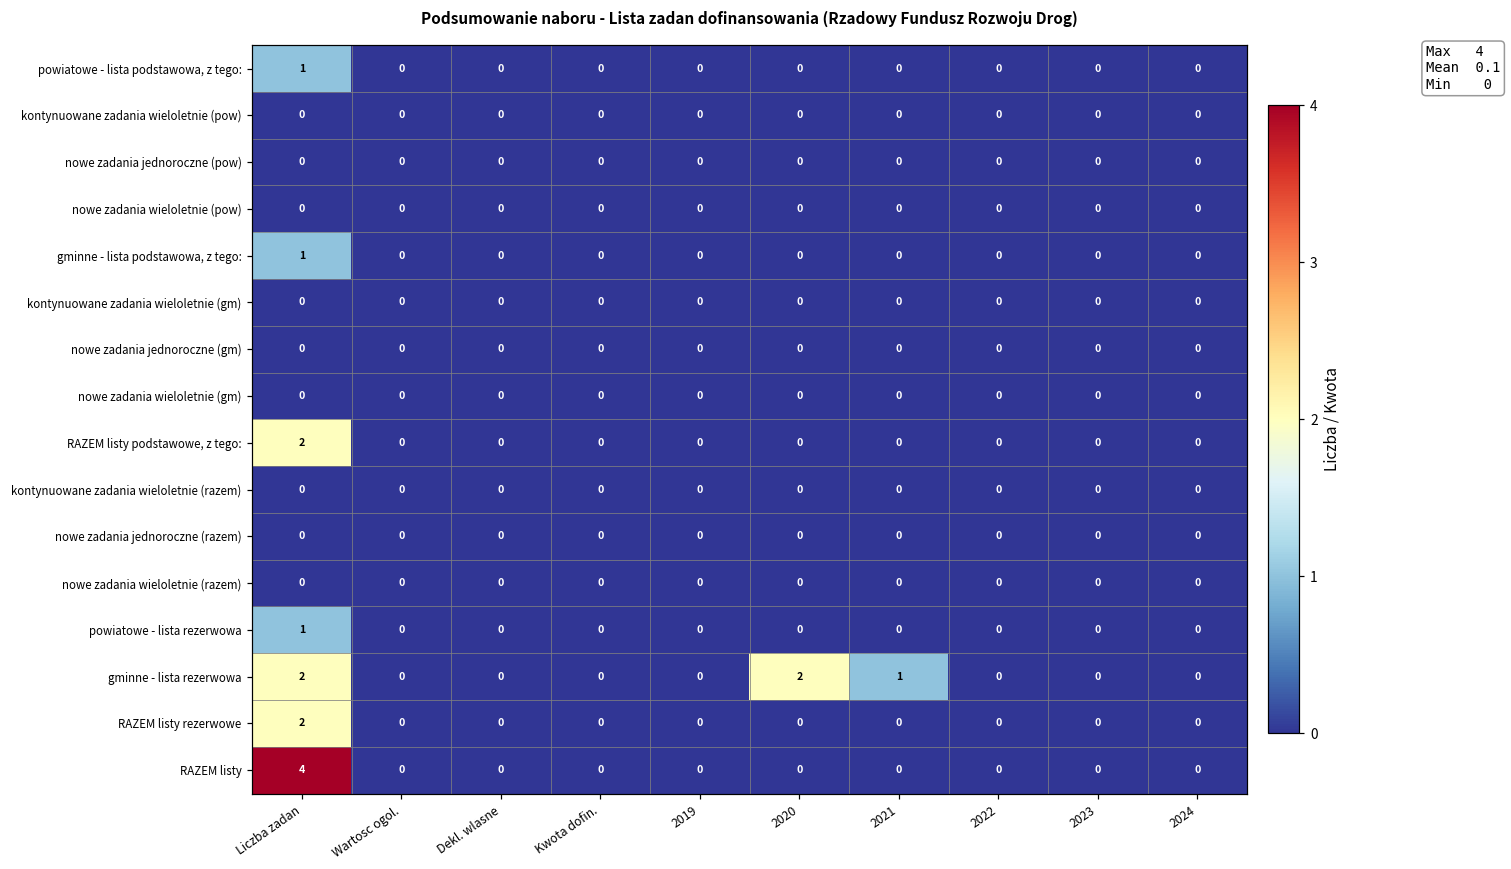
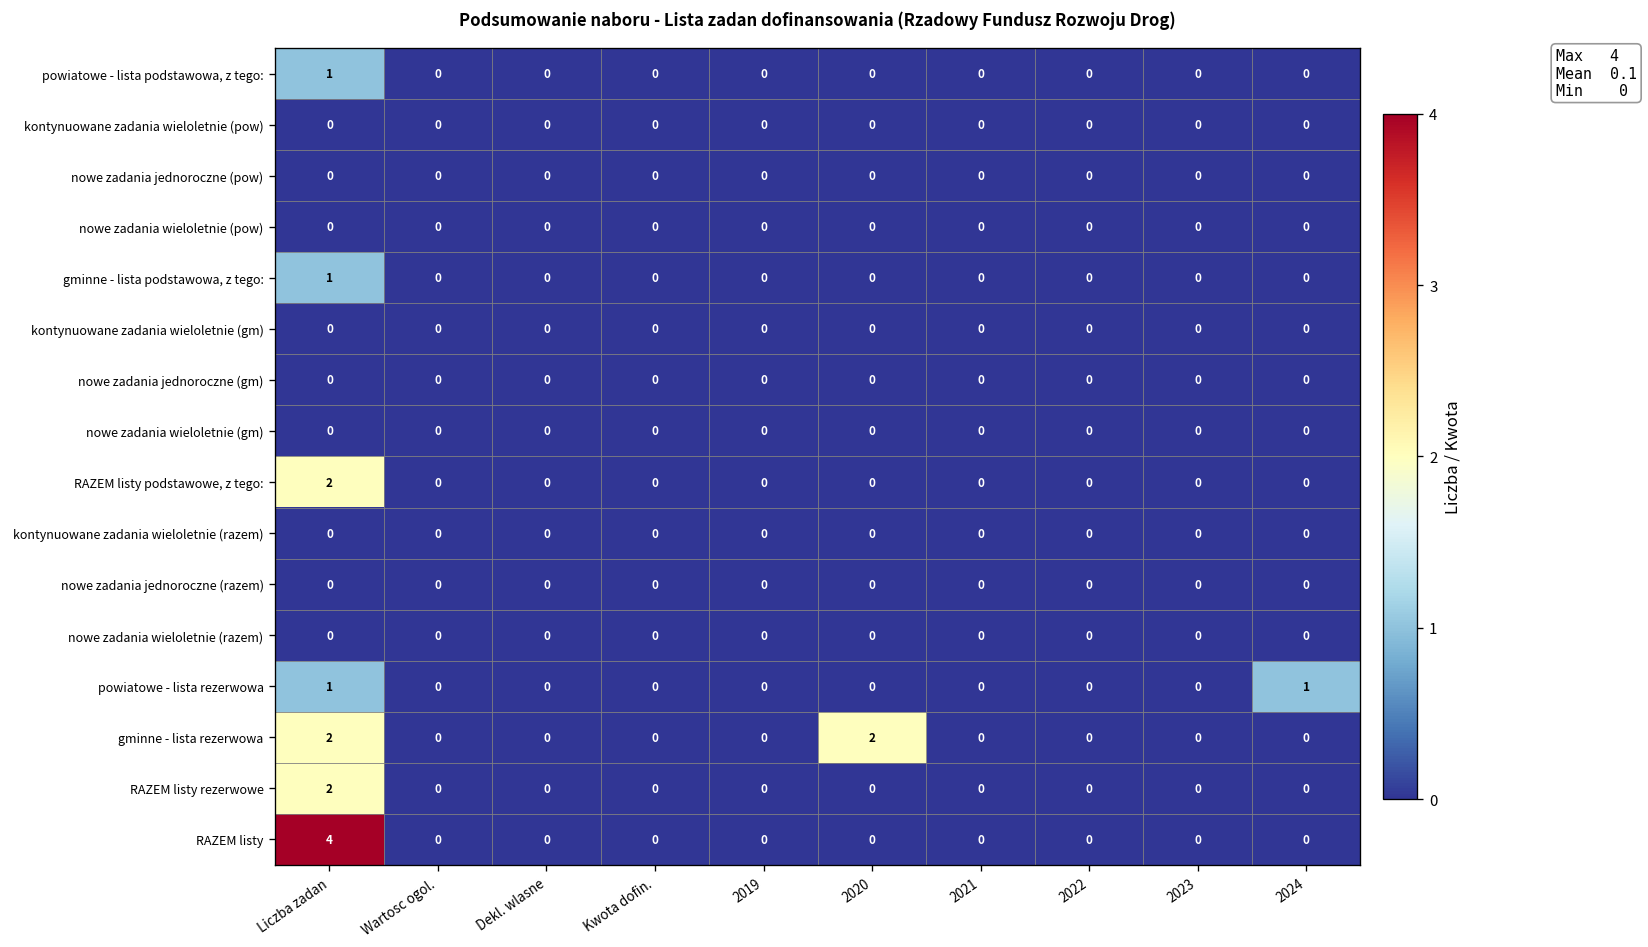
  {
    "powiatowe - lista podstawowa, z tego:": {
      "Liczba zadan": 1,
      "Wartosc ogol.": 0,
      "Dekl. wlasne": 0,
      "Kwota dofin.": 0,
      "2019": 0,
      "2020": 0,
      "2021": 0,
      "2022": 0,
      "2023": 0,
      "2024": 0
    },
    "kontynuowane zadania wieloletnie (pow)": {
      "Liczba zadan": 0,
      "Wartosc ogol.": 0,
      "Dekl. wlasne": 0,
      "Kwota dofin.": 0,
      "2019": 0,
      "2020": 0,
      "2021": 0,
      "2022": 0,
      "2023": 0,
      "2024": 0
    },
    "nowe zadania jednoroczne (pow)": {
      "Liczba zadan": 0,
      "Wartosc ogol.": 0,
      "Dekl. wlasne": 0,
      "Kwota dofin.": 0,
      "2019": 0,
      "2020": 0,
      "2021": 0,
      "2022": 0,
      "2023": 0,
      "2024": 0
    },
    "nowe zadania wieloletnie (pow)": {
      "Liczba zadan": 0,
      "Wartosc ogol.": 0,
      "Dekl. wlasne": 0,
      "Kwota dofin.": 0,
      "2019": 0,
      "2020": 0,
      "2021": 0,
      "2022": 0,
      "2023": 0,
      "2024": 0
    },
    "gminne - lista podstawowa, z tego:": {
      "Liczba zadan": 1,
      "Wartosc ogol.": 0,
      "Dekl. wlasne": 0,
      "Kwota dofin.": 0,
      "2019": 0,
      "2020": 0,
      "2021": 0,
      "2022": 0,
      "2023": 0,
      "2024": 0
    },
    "kontynuowane zadania wieloletnie (gm)": {
      "Liczba zadan": 0,
      "Wartosc ogol.": 0,
      "Dekl. wlasne": 0,
      "Kwota dofin.": 0,
      "2019": 0,
      "2020": 0,
      "2021": 0,
      "2022": 0,
      "2023": 0,
      "2024": 0
    },
    "nowe zadania jednoroczne (gm)": {
      "Liczba zadan": 0,
      "Wartosc ogol.": 0,
      "Dekl. wlasne": 0,
      "Kwota dofin.": 0,
      "2019": 0,
      "2020": 0,
      "2021": 0,
      "2022": 0,
      "2023": 0,
      "2024": 0
    },
    "nowe zadania wieloletnie (gm)": {
      "Liczba zadan": 0,
      "Wartosc ogol.": 0,
      "Dekl. wlasne": 0,
      "Kwota dofin.": 0,
      "2019": 0,
      "2020": 0,
      "2021": 0,
      "2022": 0,
      "2023": 0,
      "2024": 0
    },
    "RAZEM listy podstawowe, z tego:": {
      "Liczba zadan": 2,
      "Wartosc ogol.": 0,
      "Dekl. wlasne": 0,
      "Kwota dofin.": 0,
      "2019": 0,
      "2020": 0,
      "2021": 0,
      "2022": 0,
      "2023": 0,
      "2024": 0
    },
    "kontynuowane zadania wieloletnie (razem)": {
      "Liczba zadan": 0,
      "Wartosc ogol.": 0,
      "Dekl. wlasne": 0,
      "Kwota dofin.": 0,
      "2019": 0,
      "2020": 0,
      "2021": 0,
      "2022": 0,
      "2023": 0,
      "2024": 0
    },
    "nowe zadania jednoroczne (razem)": {
      "Liczba zadan": 0,
      "Wartosc ogol.": 0,
      "Dekl. wlasne": 0,
      "Kwota dofin.": 0,
      "2019": 0,
      "2020": 0,
      "2021": 0,
      "2022": 0,
      "2023": 0,
      "2024": 0
    },
    "nowe zadania wieloletnie (razem)": {
      "Liczba zadan": 0,
      "Wartosc ogol.": 0,
      "Dekl. wlasne": 0,
      "Kwota dofin.": 0,
      "2019": 0,
      "2020": 0,
      "2021": 0,
      "2022": 0,
      "2023": 0,
      "2024": 0
    },
    "powiatowe - lista rezerwowa": {
      "Liczba zadan": 1,
      "Wartosc ogol.": 0,
      "Dekl. wlasne": 0,
      "Kwota dofin.": 0,
      "2019": 0,
      "2020": 0,
      "2021": 0,
      "2022": 0,
      "2023": 0,
-     "2024": 0
+     "2024": 1
    },
    "gminne - lista rezerwowa": {
      "Liczba zadan": 2,
      "Wartosc ogol.": 0,
      "Dekl. wlasne": 0,
      "Kwota dofin.": 0,
      "2019": 0,
      "2020": 2,
-     "2021": 1,
+     "2021": 0,
      "2022": 0,
      "2023": 0,
      "2024": 0
    },
    "RAZEM listy rezerwowe": {
      "Liczba zadan": 2,
      "Wartosc ogol.": 0,
      "Dekl. wlasne": 0,
      "Kwota dofin.": 0,
      "2019": 0,
      "2020": 0,
      "2021": 0,
      "2022": 0,
      "2023": 0,
      "2024": 0
    },
    "RAZEM listy": {
      "Liczba zadan": 4,
      "Wartosc ogol.": 0,
      "Dekl. wlasne": 0,
      "Kwota dofin.": 0,
      "2019": 0,
      "2020": 0,
      "2021": 0,
      "2022": 0,
      "2023": 0,
      "2024": 0
    }
  }
